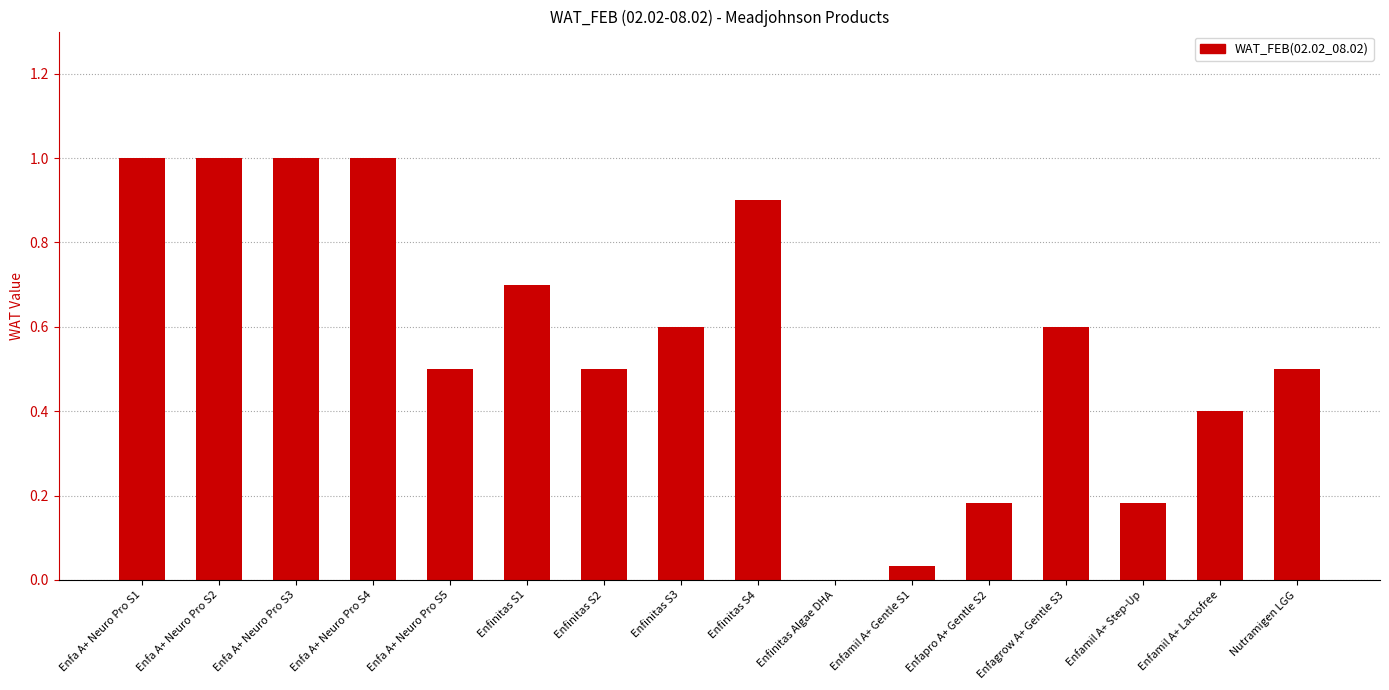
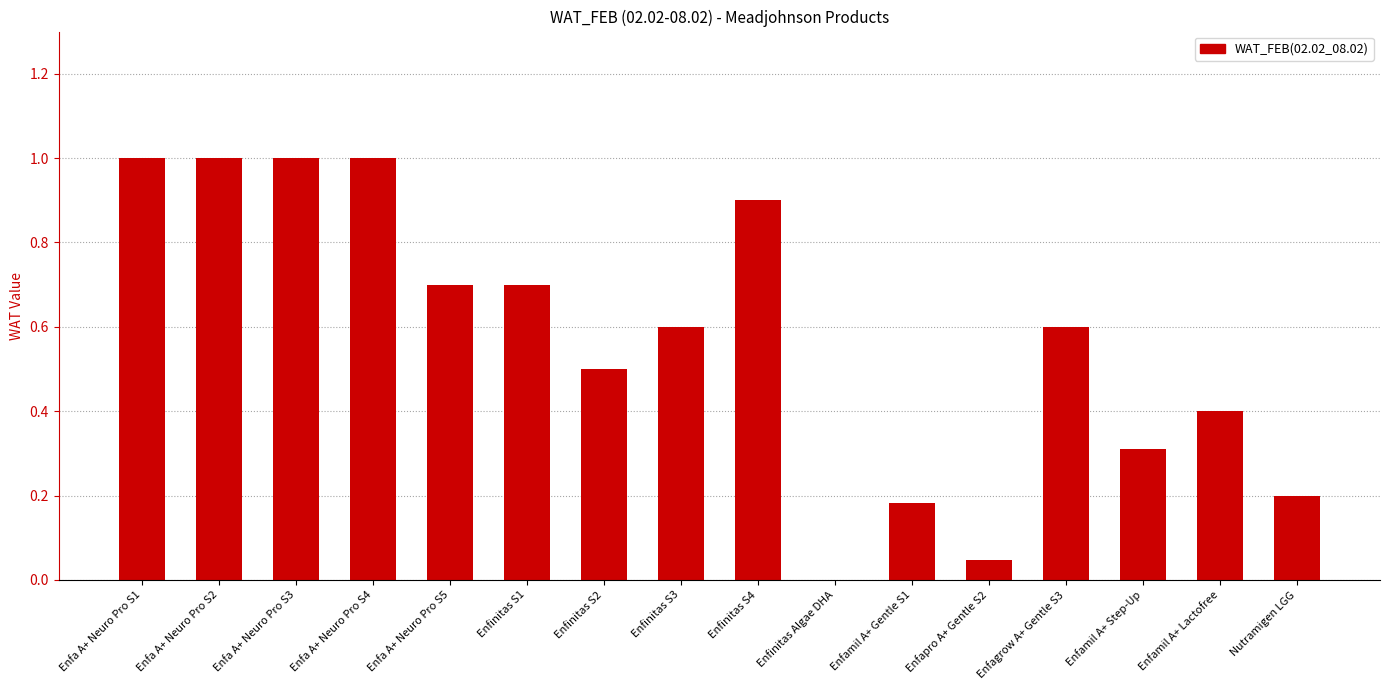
  {
    "Enfa A+ Neuro Pro S1": 1.00,
    "Enfa A+ Neuro Pro S2": 1.00,
    "Enfa A+ Neuro Pro S3": 1.00,
    "Enfa A+ Neuro Pro S4": 1.00,
-   "Enfa A+ Neuro Pro S5": 0.5,
+   "Enfa A+ Neuro Pro S5": 0.7,
    "Enfinitas S1": 0.70,
    "Enfinitas S2": 0.50,
    "Enfinitas S3": 0.60,
    "Enfinitas S4": 0.90,
    "Enfinitas Algae DHA": 0.00,
-   "Enfamil A+ Gentle S1": 0.03,
-   "Enfapro A+ Gentle S2": 0.18,
+   "Enfamil A+ Gentle S1": 0.18,
+   "Enfapro A+ Gentle S2": 0.05,
    "Enfagrow A+ Gentle S3": 0.60,
-   "Enfamil A+ Step-Up": 0.18,
+   "Enfamil A+ Step-Up": 0.31,
    "Enfamil A+ Lactofree": 0.40,
-   "Nutramigen LGG": 0.5
+   "Nutramigen LGG": 0.2
  }
